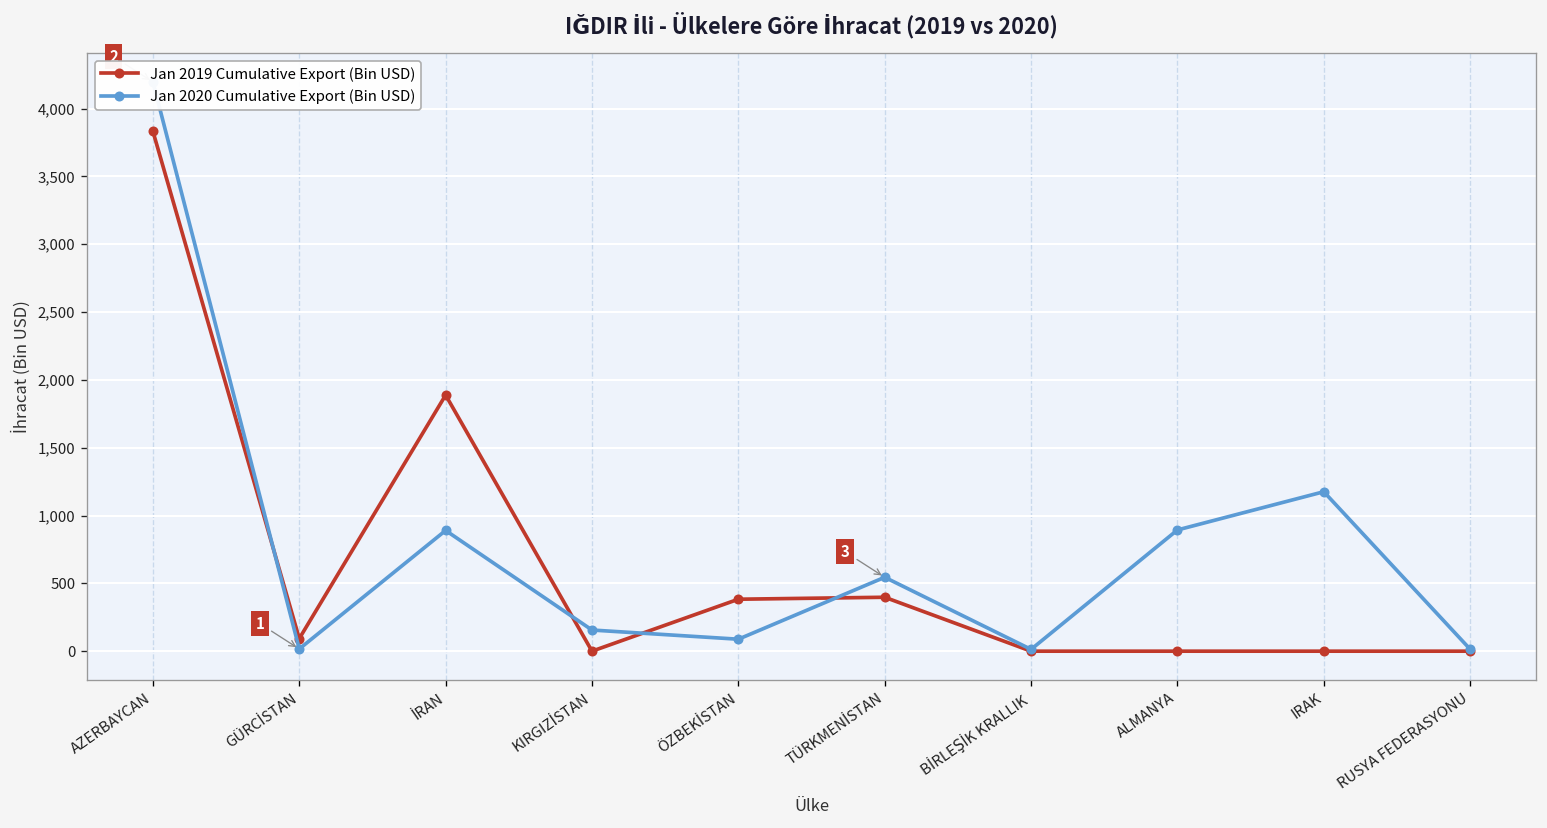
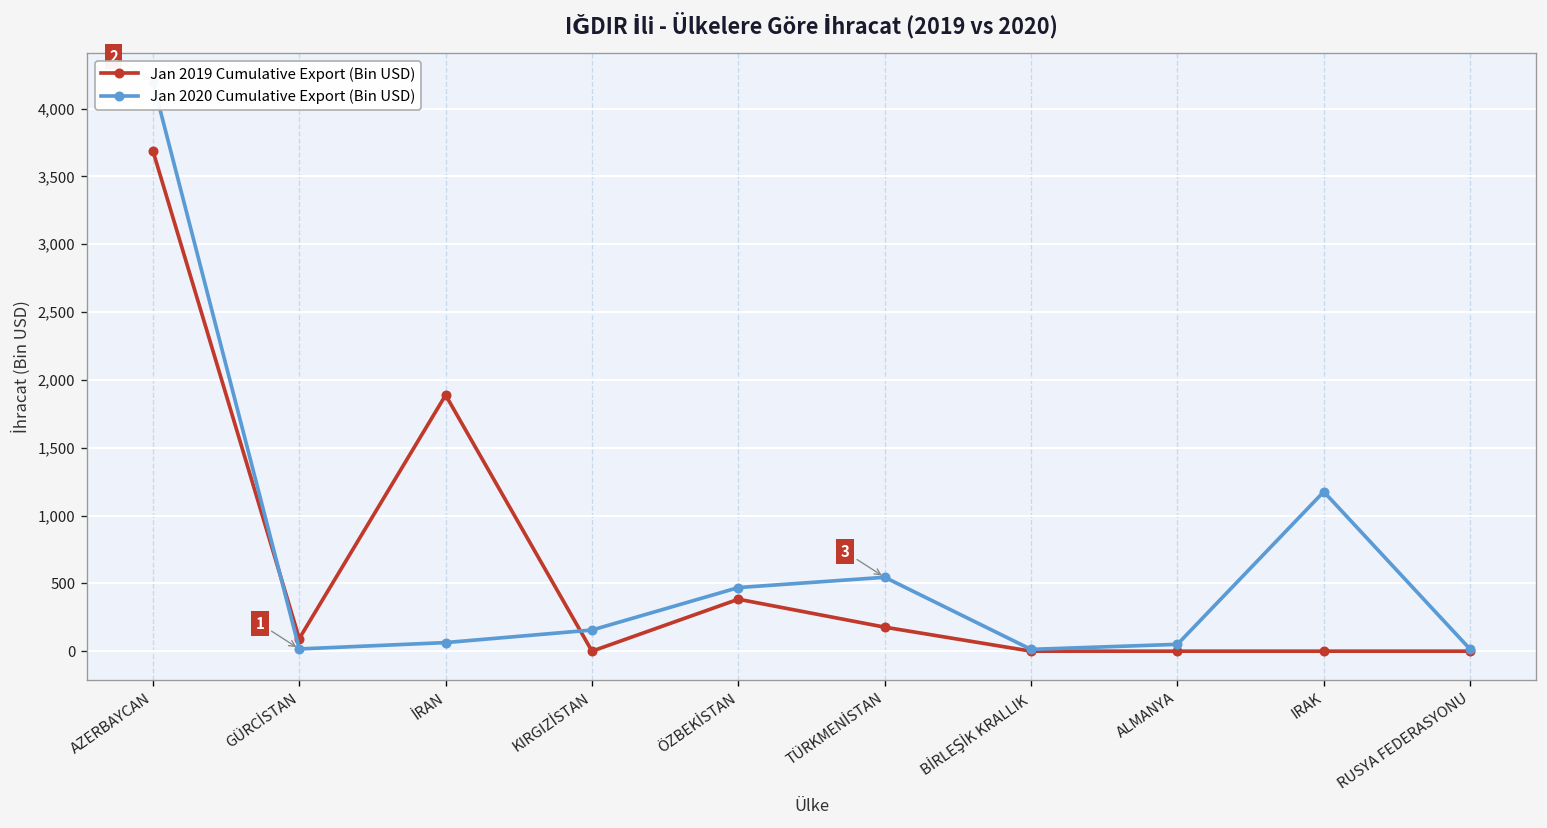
  {
    "Jan 2019 Cumulative Export (Bin USD)": {
-     "AZERBAYCAN": "3,830",
+     "AZERBAYCAN": "3,690",
      "GÜRCİSTAN": "90",
      "İRAN": "1,890",
      "KIRGIZİSTAN": "0",
      "ÖZBEKİSTAN": "380",
-     "TÜRKMENİSTAN": "400",
+     "TÜRKMENİSTAN": "180",
      "ALMANYA": "0",
      "IRAK": "0"
    },
    "Jan 2020 Cumulative Export (Bin USD)": {
      "GÜRCİSTAN": "20",
-     "İRAN": "890",
+     "İRAN": "60",
      "KIRGIZİSTAN": "160",
-     "ÖZBEKİSTAN": "90",
+     "ÖZBEKİSTAN": "470",
      "TÜRKMENİSTAN": "540",
-     "ALMANYA": "890",
+     "ALMANYA": "50",
      "IRAK": "1,180"
    }
  }
